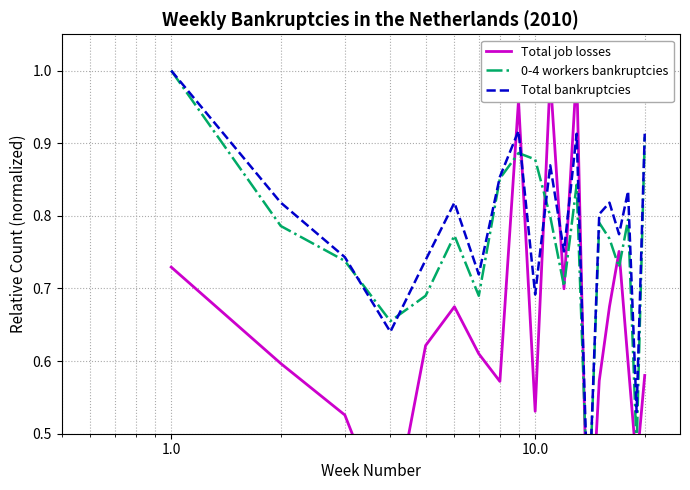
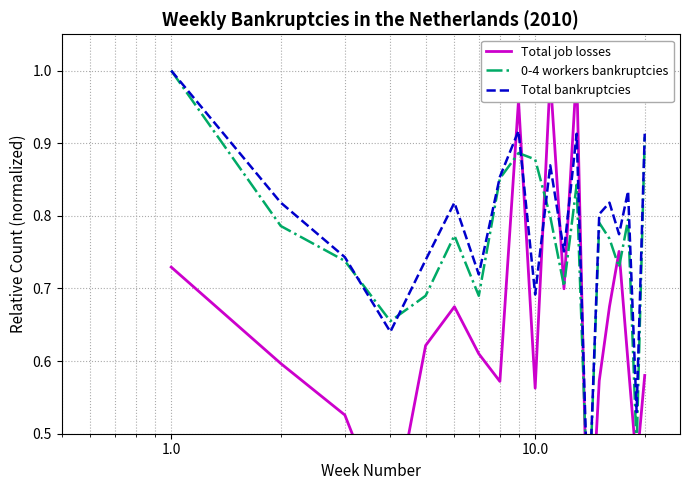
  {
    "Total job losses": {
      "1.0": 0.73,
-     "10.0": 0.53
+     "10.0": 0.56
    },
    "0-4 workers bankruptcies": {
      "10.0": 0.88
    },
    "Total bankruptcies": {
      "10.0": 0.69
    }
  }
